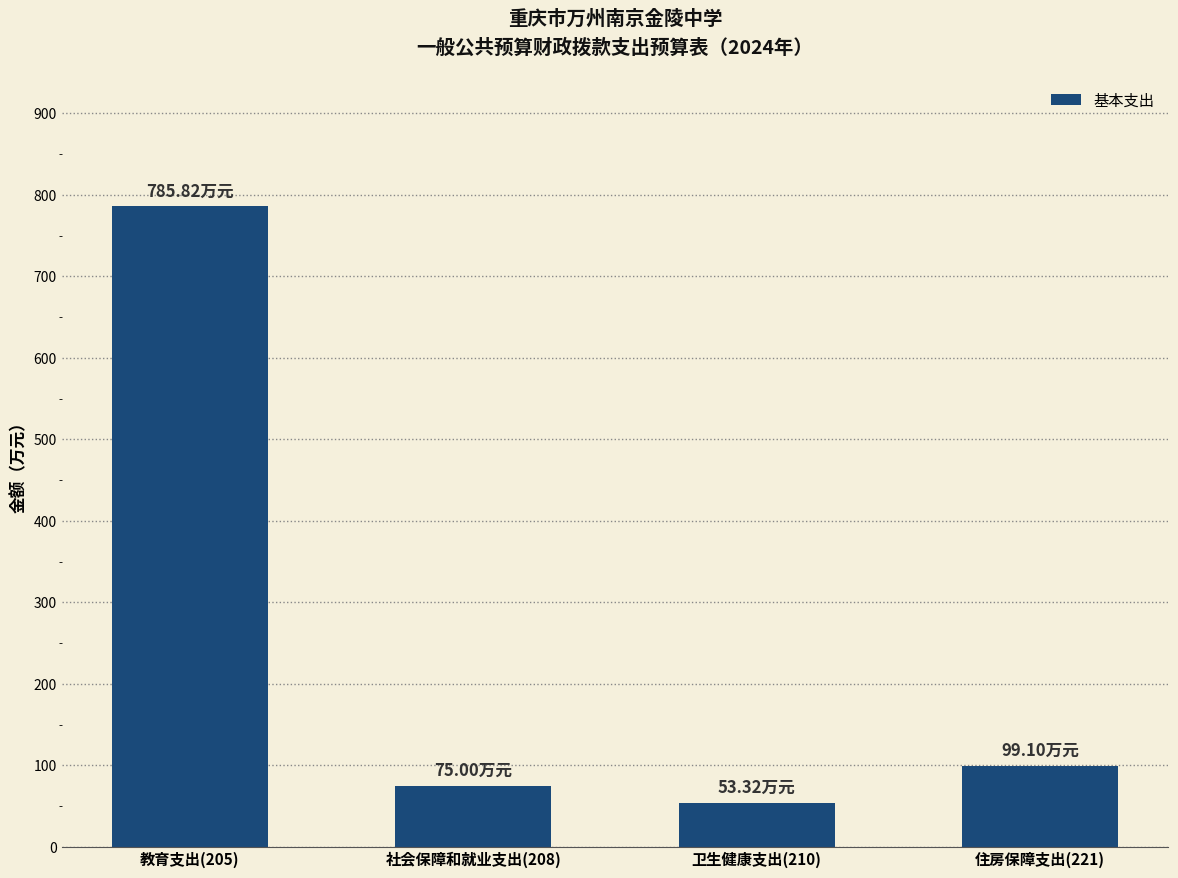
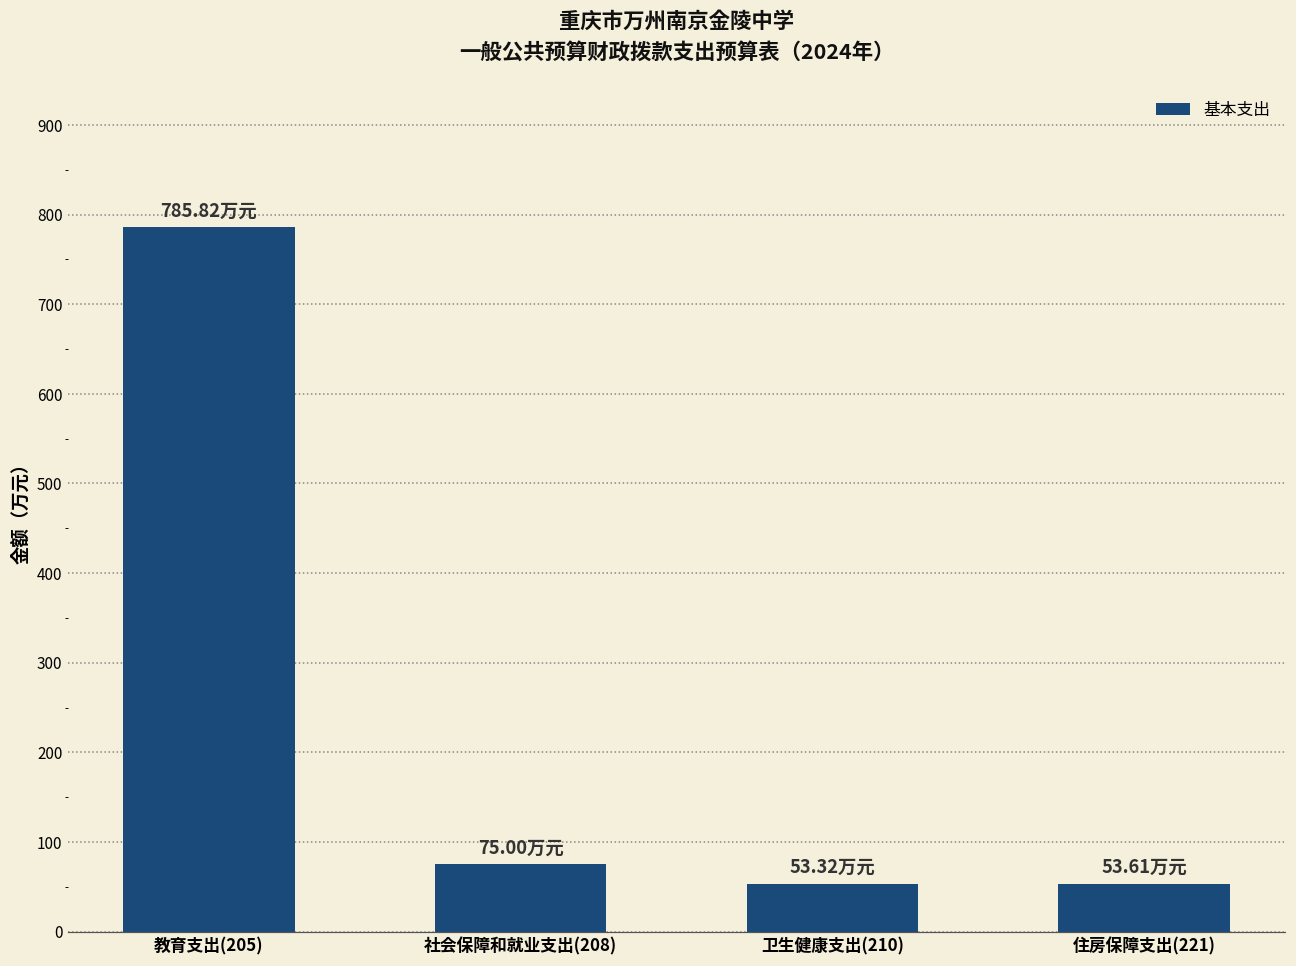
  {
    "教育支出(205)": 785.82,
    "社会保障和就业支出(208)": 75.00,
    "卫生健康支出(210)": 53.32,
-   "住房保障支出(221)": 99.10
+   "住房保障支出(221)": 53.61
  }
